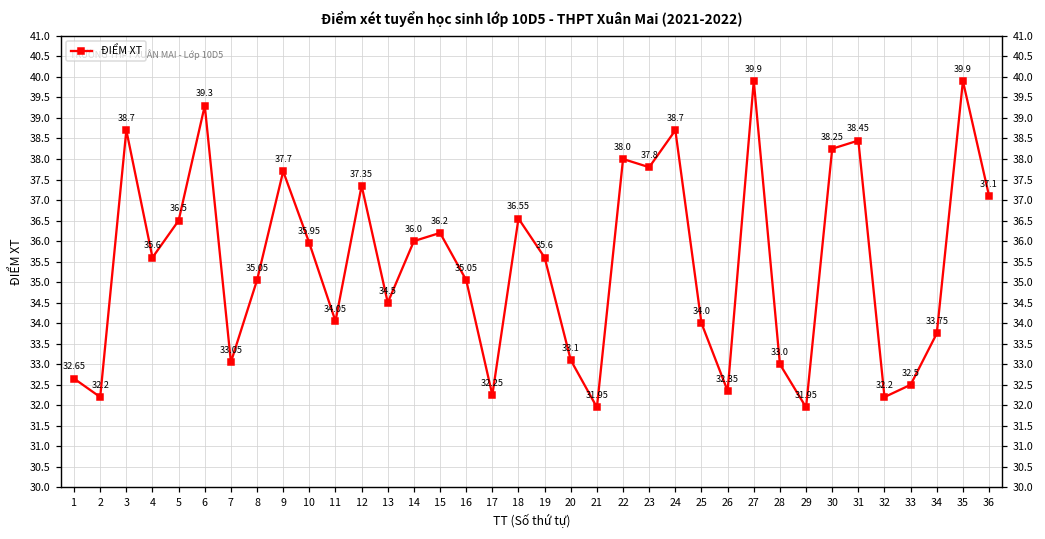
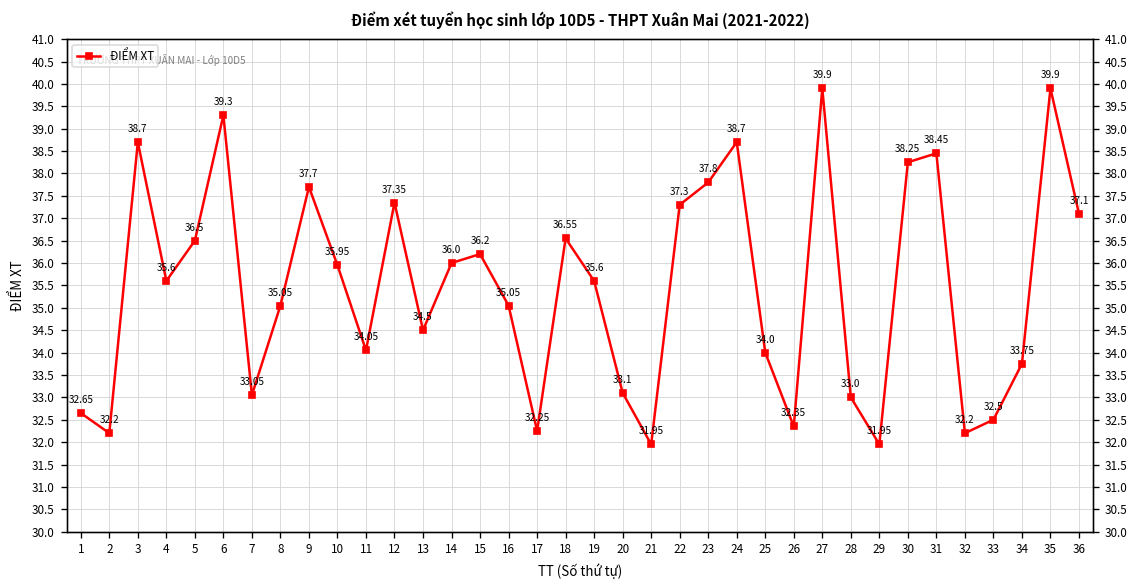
  {
    "1": 32.65,
    "2": 32.2,
    "3": 38.7,
    "4": 35.6,
    "5": 36.5,
    "6": 39.3,
    "7": 33.05,
    "8": 35.05,
    "9": 37.7,
    "10": 35.95,
    "11": 34.05,
    "12": 37.35,
    "13": 34.5,
    "14": 36.0,
    "15": 36.2,
    "16": 35.05,
    "17": 32.25,
    "18": 36.55,
    "19": 35.6,
    "20": 33.1,
    "21": 31.95,
-   "22": 38.0,
+   "22": 37.3,
    "23": 37.8,
    "24": 38.7,
    "25": 34.0,
    "26": 32.35,
    "27": 39.9,
    "28": 33.0,
    "29": 31.95,
    "30": 38.25,
    "31": 38.45,
    "32": 32.2,
    "33": 32.5,
    "34": 33.75,
    "35": 39.9,
    "36": 37.1
  }
